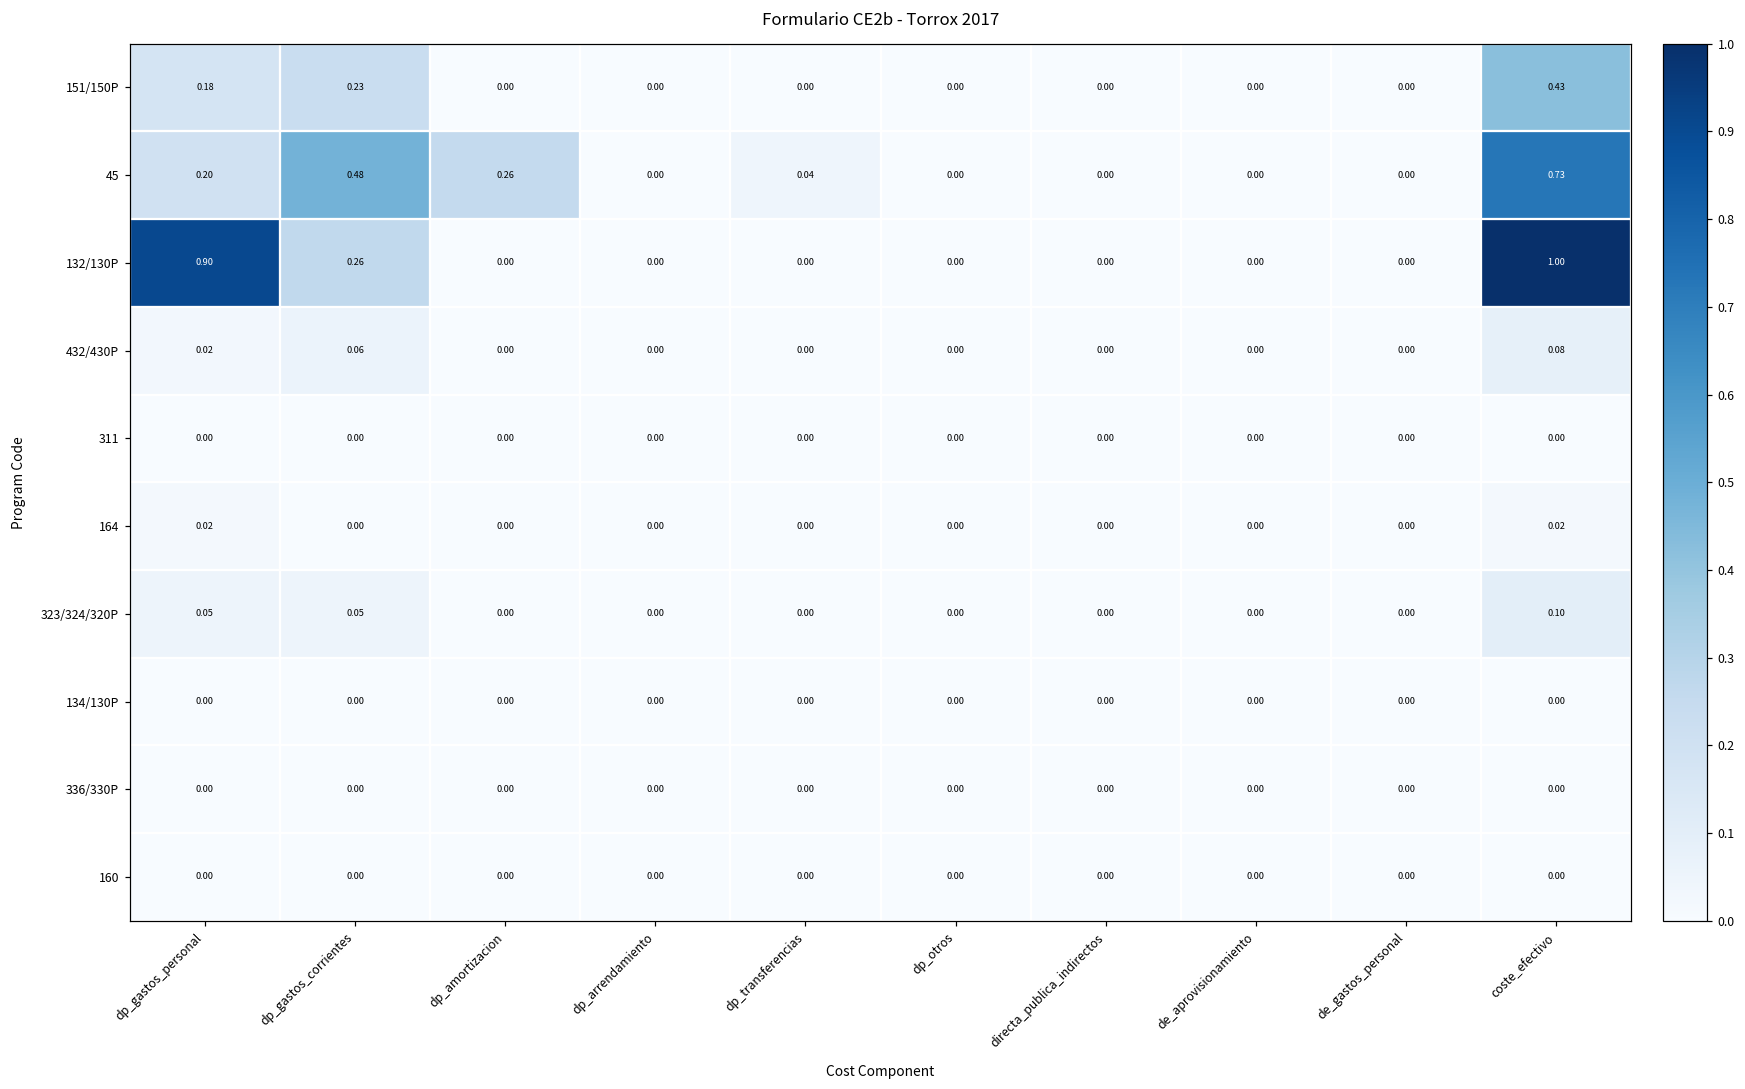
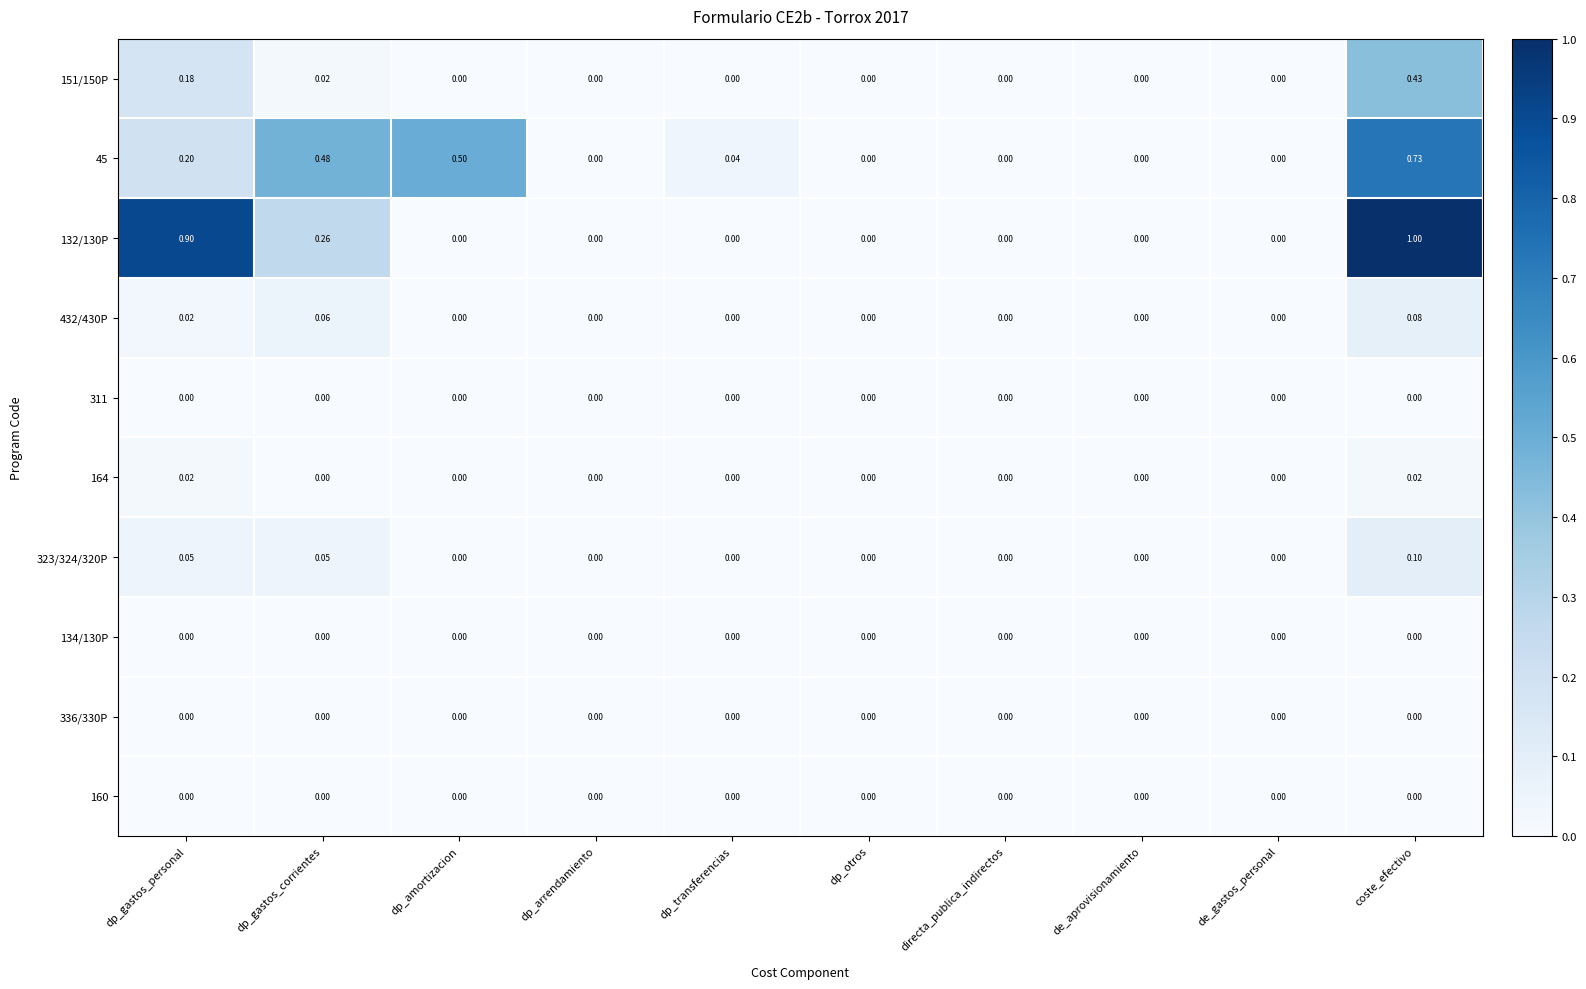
  {
    "151/150P": {
      "dp_gastos_personal": 0.18,
-     "dp_gastos_corrientes": 0.23,
+     "dp_gastos_corrientes": 0.02,
      "dp_amortizacion": 0.00,
      "dp_arrendamiento": 0.00,
      "dp_transferencias": 0.00,
      "dp_otros": 0.00,
      "directa_publica_indirectos": 0.00,
      "de_aprovisionamiento": 0.00,
      "de_gastos_personal": 0.00,
      "coste_efectivo": 0.43
    },
    "45": {
      "dp_gastos_personal": 0.20,
      "dp_gastos_corrientes": 0.48,
-     "dp_amortizacion": 0.26,
+     "dp_amortizacion": 0.50,
      "dp_arrendamiento": 0.00,
      "dp_transferencias": 0.04,
      "dp_otros": 0.00,
      "directa_publica_indirectos": 0.00,
      "de_aprovisionamiento": 0.00,
      "de_gastos_personal": 0.00,
      "coste_efectivo": 0.73
    },
    "132/130P": {
      "dp_gastos_personal": 0.90,
      "dp_gastos_corrientes": 0.26,
      "dp_amortizacion": 0.00,
      "dp_arrendamiento": 0.00,
      "dp_transferencias": 0.00,
      "dp_otros": 0.00,
      "directa_publica_indirectos": 0.00,
      "de_aprovisionamiento": 0.00,
      "de_gastos_personal": 0.00,
      "coste_efectivo": 1.00
    },
    "432/430P": {
      "dp_gastos_personal": 0.02,
      "dp_gastos_corrientes": 0.06,
      "dp_amortizacion": 0.00,
      "dp_arrendamiento": 0.00,
      "dp_transferencias": 0.00,
      "dp_otros": 0.00,
      "directa_publica_indirectos": 0.00,
      "de_aprovisionamiento": 0.00,
      "de_gastos_personal": 0.00,
      "coste_efectivo": 0.08
    },
    "311": {
      "dp_gastos_personal": 0.00,
      "dp_gastos_corrientes": 0.00,
      "dp_amortizacion": 0.00,
      "dp_arrendamiento": 0.00,
      "dp_transferencias": 0.00,
      "dp_otros": 0.00,
      "directa_publica_indirectos": 0.00,
      "de_aprovisionamiento": 0.00,
      "de_gastos_personal": 0.00,
      "coste_efectivo": 0.00
    },
    "164": {
      "dp_gastos_personal": 0.02,
      "dp_gastos_corrientes": 0.00,
      "dp_amortizacion": 0.00,
      "dp_arrendamiento": 0.00,
      "dp_transferencias": 0.00,
      "dp_otros": 0.00,
      "directa_publica_indirectos": 0.00,
      "de_aprovisionamiento": 0.00,
      "de_gastos_personal": 0.00,
      "coste_efectivo": 0.02
    },
    "323/324/320P": {
      "dp_gastos_personal": 0.05,
      "dp_gastos_corrientes": 0.05,
      "dp_amortizacion": 0.00,
      "dp_arrendamiento": 0.00,
      "dp_transferencias": 0.00,
      "dp_otros": 0.00,
      "directa_publica_indirectos": 0.00,
      "de_aprovisionamiento": 0.00,
      "de_gastos_personal": 0.00,
      "coste_efectivo": 0.10
    },
    "134/130P": {
      "dp_gastos_personal": 0.00,
      "dp_gastos_corrientes": 0.00,
      "dp_amortizacion": 0.00,
      "dp_arrendamiento": 0.00,
      "dp_transferencias": 0.00,
      "dp_otros": 0.00,
      "directa_publica_indirectos": 0.00,
      "de_aprovisionamiento": 0.00,
      "de_gastos_personal": 0.00,
      "coste_efectivo": 0.00
    },
    "336/330P": {
      "dp_gastos_personal": 0.00,
      "dp_gastos_corrientes": 0.00,
      "dp_amortizacion": 0.00,
      "dp_arrendamiento": 0.00,
      "dp_transferencias": 0.00,
      "dp_otros": 0.00,
      "directa_publica_indirectos": 0.00,
      "de_aprovisionamiento": 0.00,
      "de_gastos_personal": 0.00,
      "coste_efectivo": 0.00
    },
    "160": {
      "dp_gastos_personal": 0.00,
      "dp_gastos_corrientes": 0.00,
      "dp_amortizacion": 0.00,
      "dp_arrendamiento": 0.00,
      "dp_transferencias": 0.00,
      "dp_otros": 0.00,
      "directa_publica_indirectos": 0.00,
      "de_aprovisionamiento": 0.00,
      "de_gastos_personal": 0.00,
      "coste_efectivo": 0.00
    }
  }
